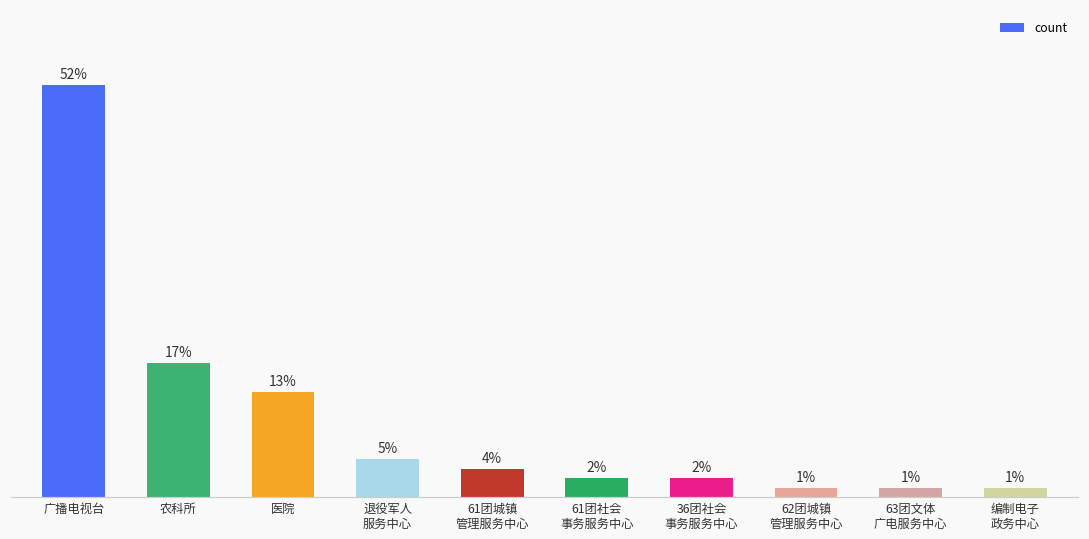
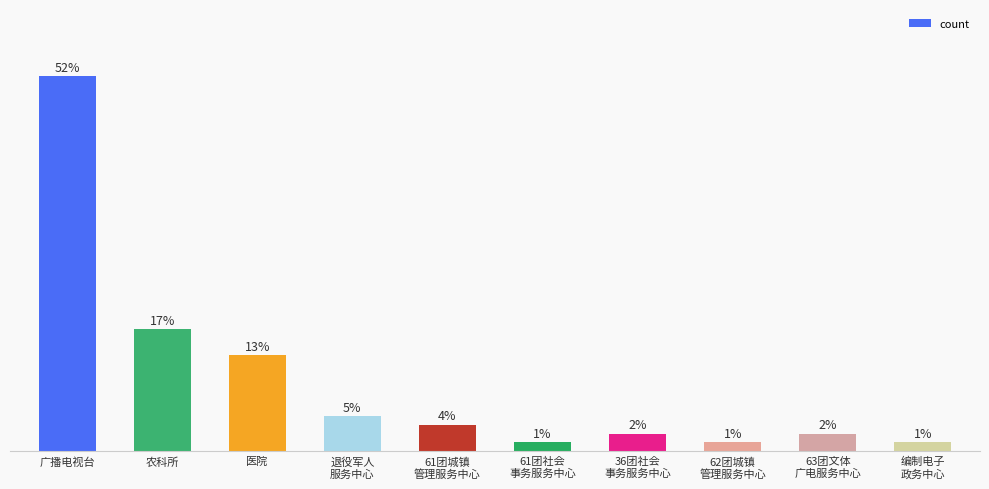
  {
-   "61团社会 事务服务中心": "2%",
+   "61团社会 事务服务中心": "1%",
    "36团社会 事务服务中心": "2%",
    "62团城镇 管理服务中心": "1%",
-   "63团文体 广电服务中心": "1%",
+   "63团文体 广电服务中心": "2%",
    "编制电子 政务中心": "1%"
  }
